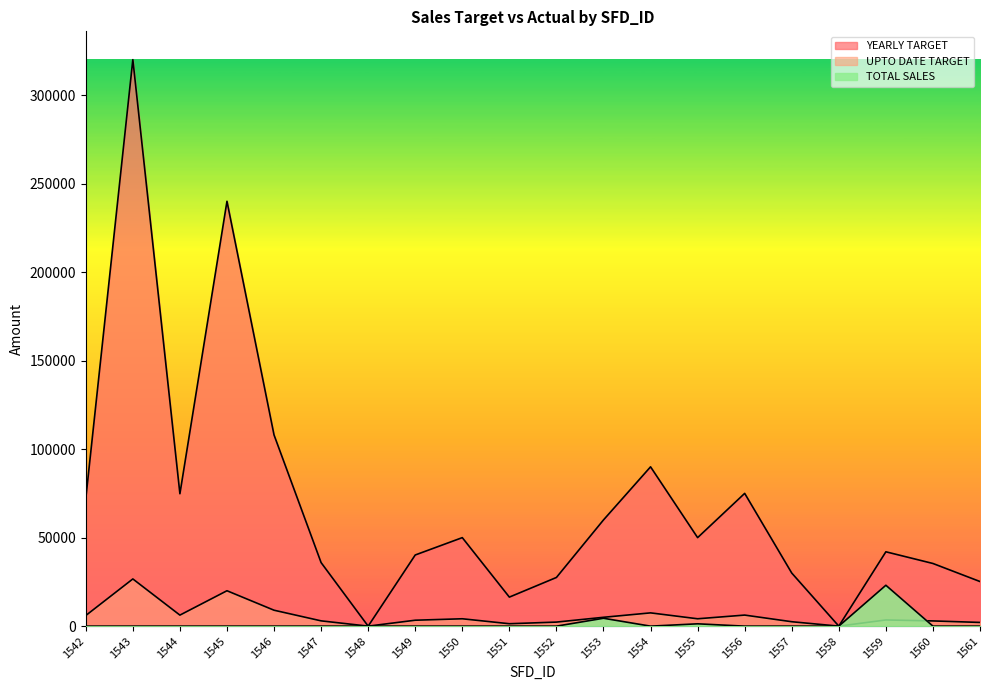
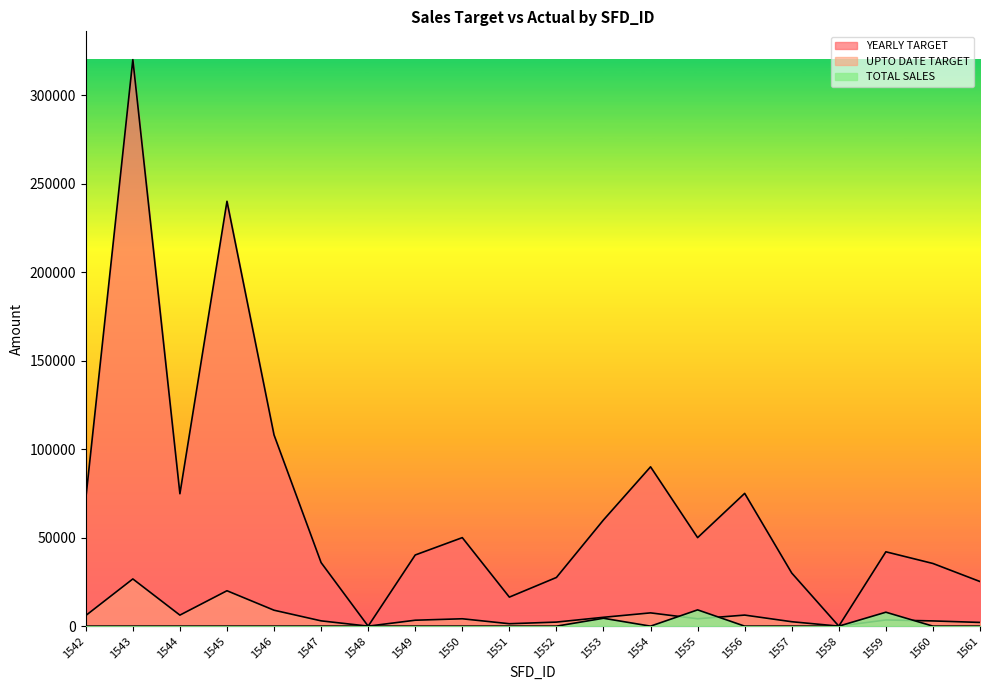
  {
    "TOTAL SALES": {
      "1542": 0,
      "1543": 0,
      "1544": 0,
      "1545": 0,
      "1546": 0,
      "1547": 0,
      "1549": 0,
      "1550": 0,
      "1552": 0,
      "1554": 0,
-     "1555": 1000,
+     "1555": 9000,
      "1556": 0,
      "1557": 0,
-     "1559": 23000,
+     "1559": 8000,
      "1560": 0,
      "1561": 0
    }
  }
